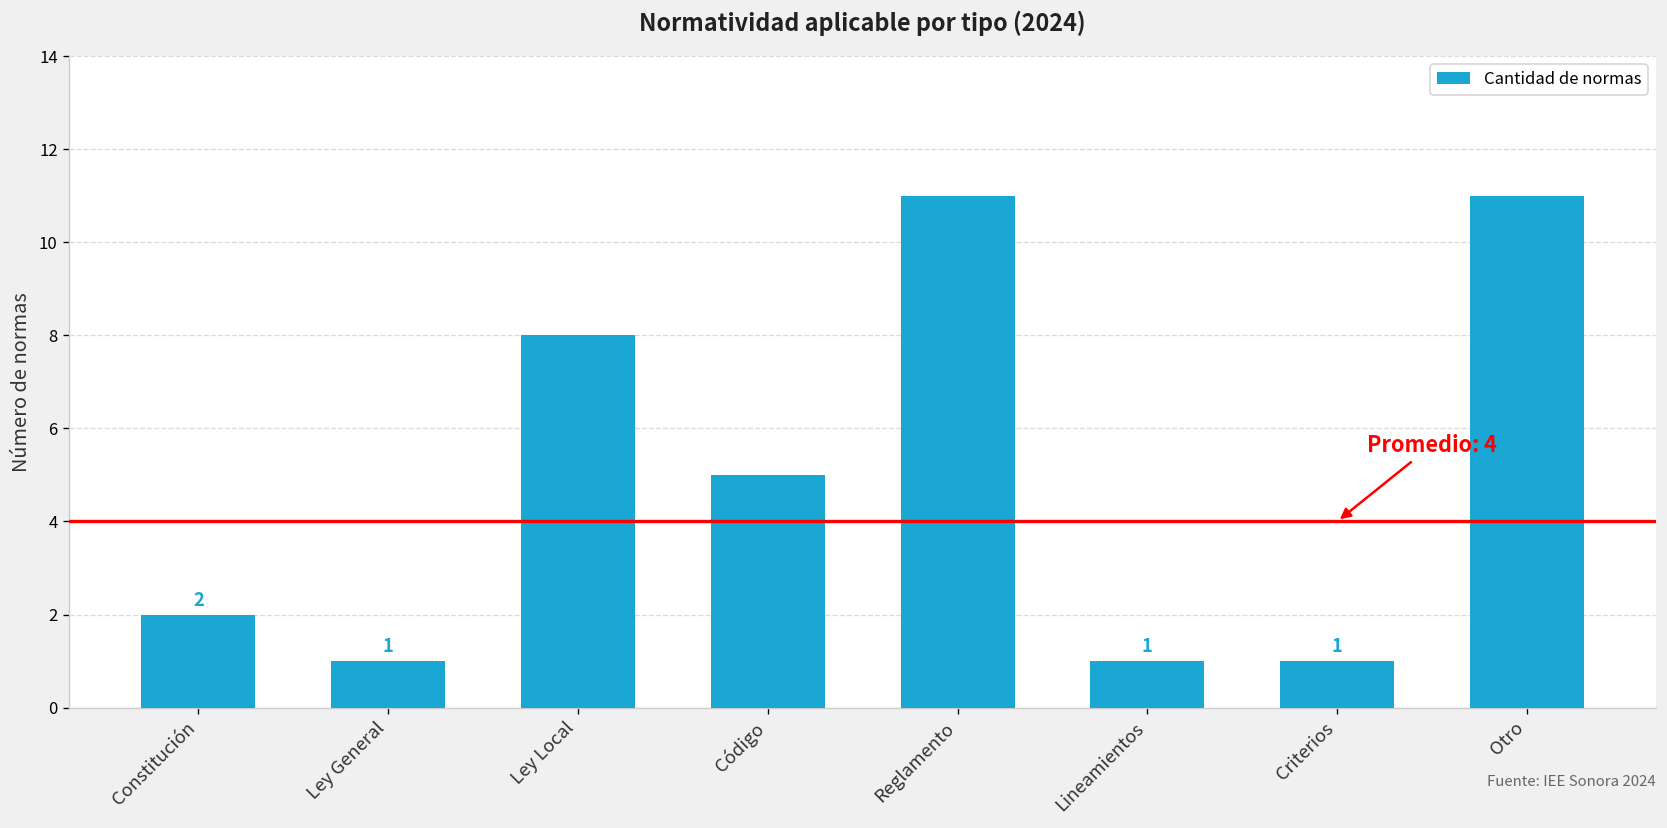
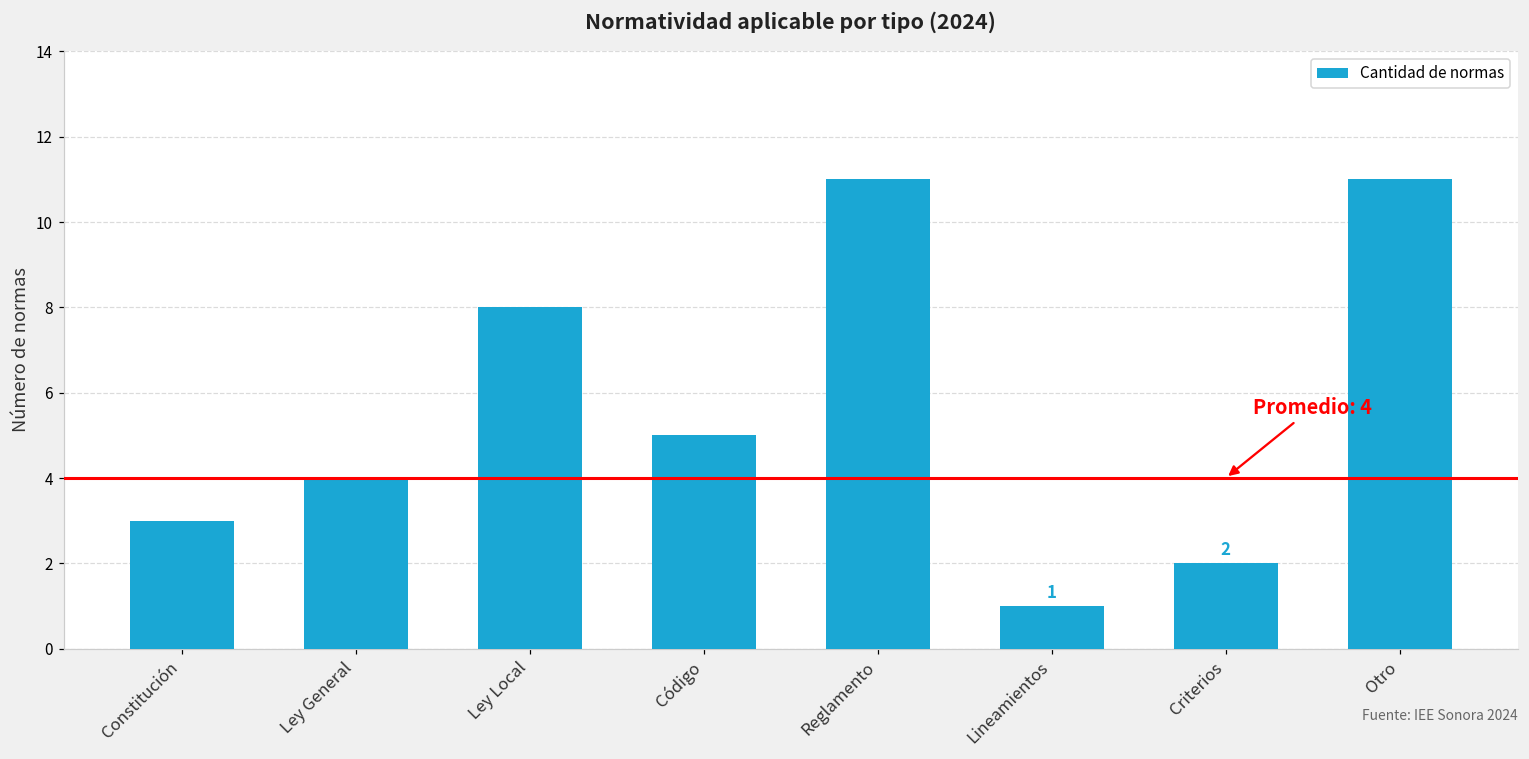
  {
-   "Constitución": 2,
-   "Ley General": 1,
+   "Constitución": 3,
+   "Ley General": 4,
    "Lineamientos": 1,
-   "Criterios": 1
+   "Criterios": 2
  }
